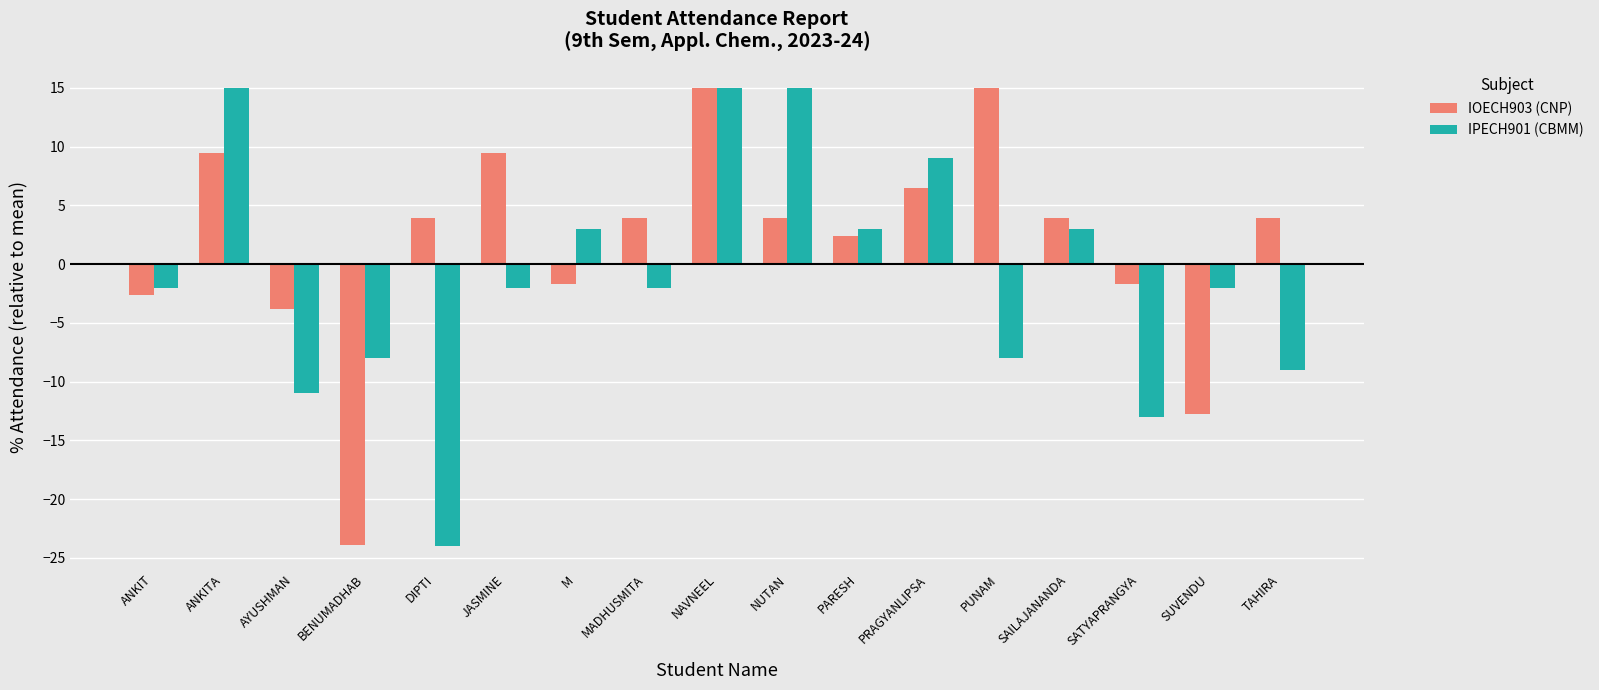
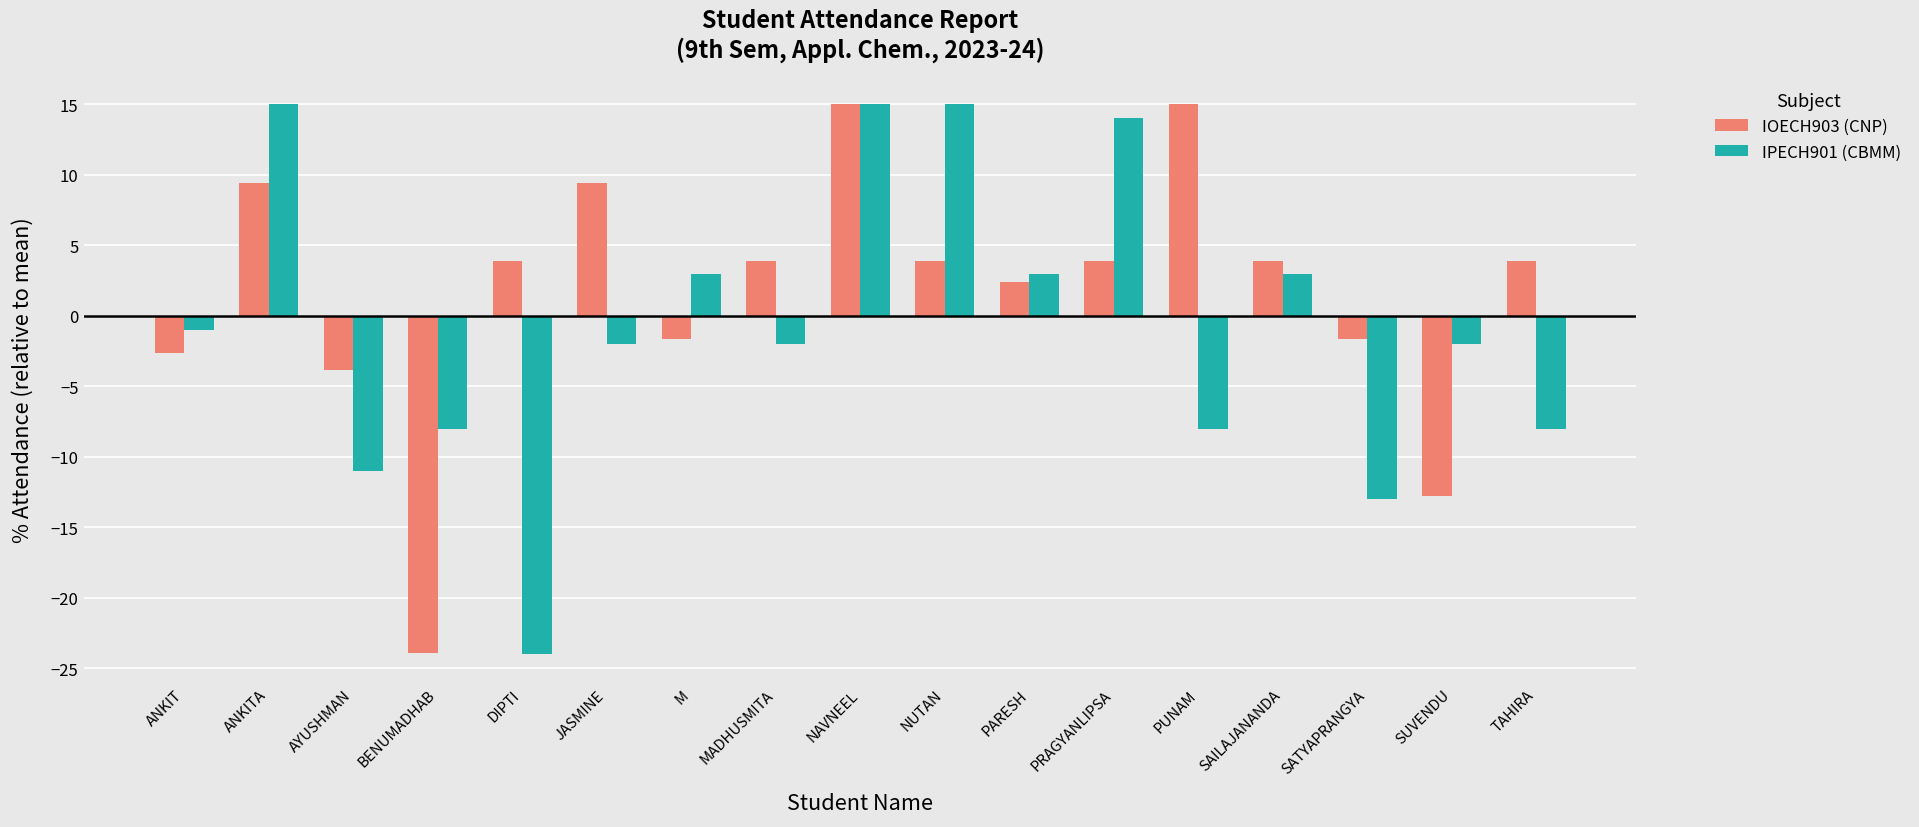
  {
    "IOECH903 (CNP)": {
      "ANKIT": -2.6,
      "ANKITA": 9.4,
      "AYUSHMAN": -3.8,
      "BENUMADHAB": -23.9,
      "DIPTI": 3.9,
      "JASMINE": 9.4,
      "M": -1.7,
      "MADHUSMITA": 3.9,
      "NAVNEEL": 15.0,
      "NUTAN": 3.9,
      "PARESH": 2.4,
-     "PRAGYANLIPSA": 6.4,
+     "PRAGYANLIPSA": 3.9,
      "PUNAM": 15.0,
      "SAILAJANANDA": 3.9,
      "SATYAPRANGYA": -1.7,
      "SUVENDU": -12.8,
      "TAHIRA": 3.9
    },
    "IPECH901 (CBMM)": {
-     "ANKIT": -2.0,
+     "ANKIT": -1.0,
      "ANKITA": 15.0,
      "AYUSHMAN": -11.0,
      "BENUMADHAB": -8.0,
      "DIPTI": -24.0,
      "JASMINE": -2.0,
      "M": 3.0,
      "MADHUSMITA": -2.0,
      "NAVNEEL": 15.0,
      "NUTAN": 15.0,
      "PARESH": 3.0,
-     "PRAGYANLIPSA": 9.0,
+     "PRAGYANLIPSA": 14.0,
      "PUNAM": -8.0,
      "SAILAJANANDA": 3.0,
      "SATYAPRANGYA": -13.0,
      "SUVENDU": -2.0,
-     "TAHIRA": -9.0
+     "TAHIRA": -8.0
    }
  }
